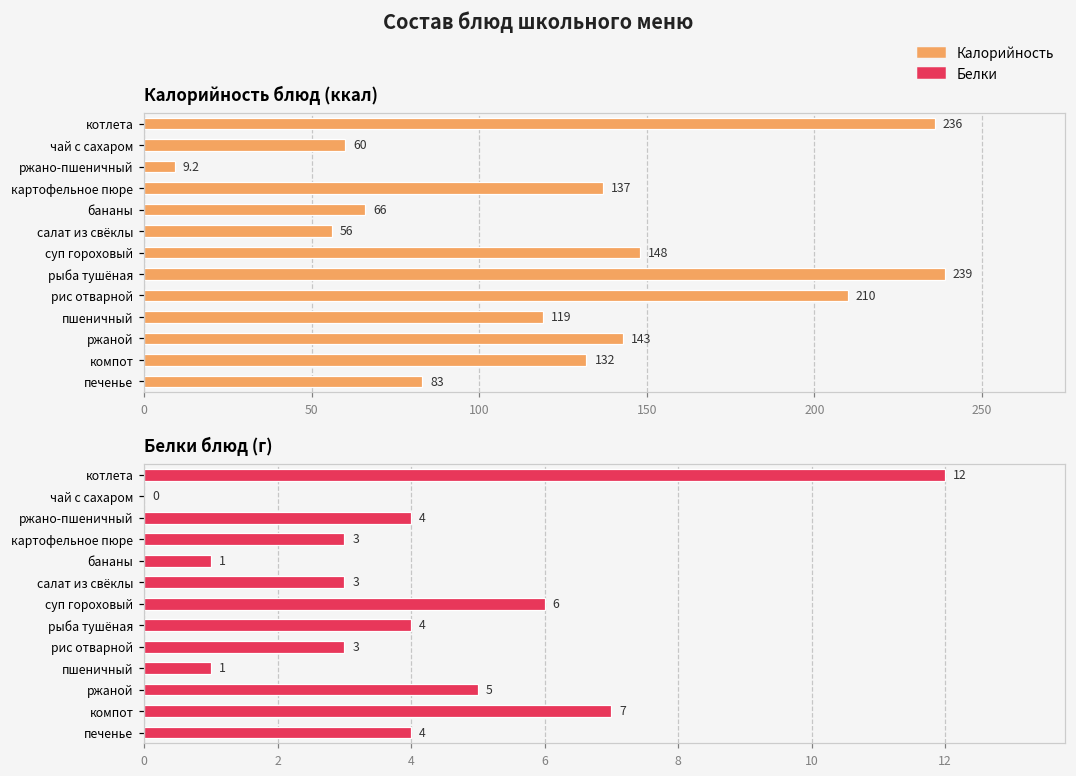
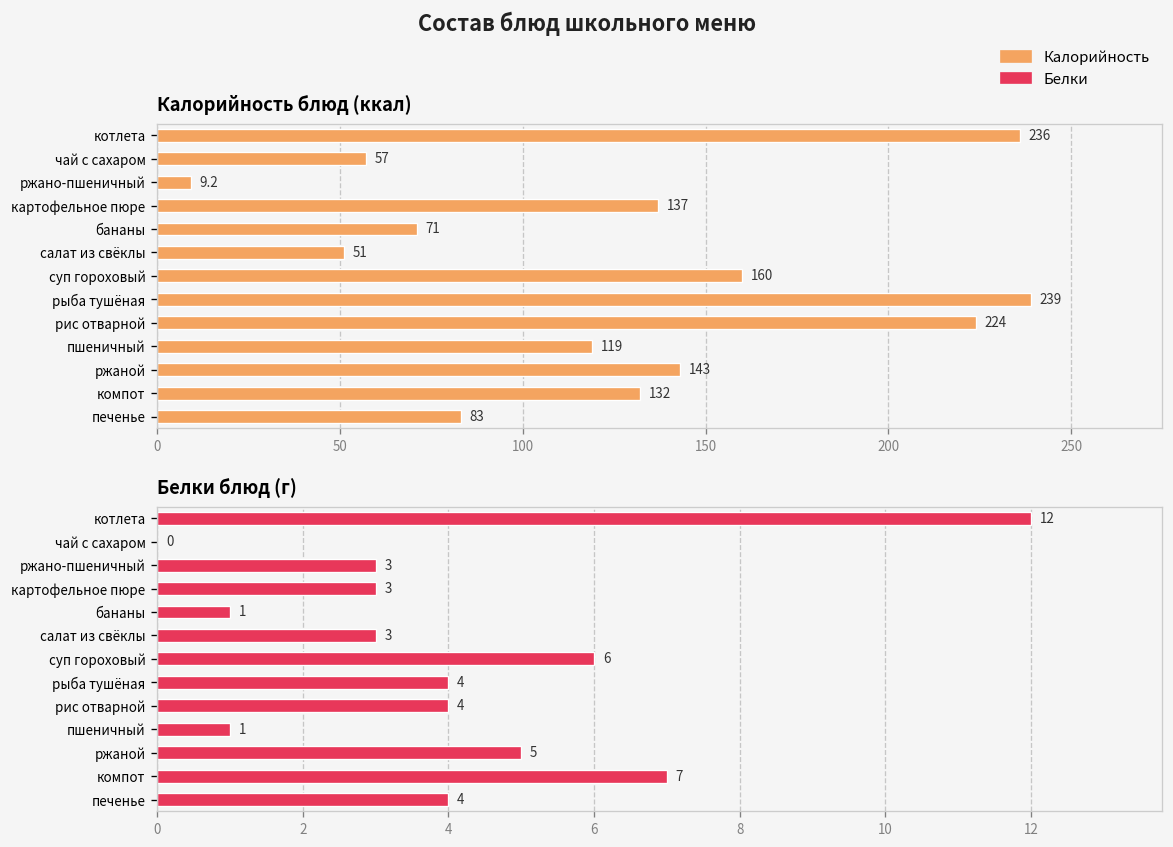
  {
    "Калорийность блюд (ккал)": {
      "котлета": 236,
-     "чай с сахаром": 60,
+     "чай с сахаром": 57,
      "ржано-пшеничный": 9.2,
      "картофельное пюре": 137,
-     "бананы": 66,
-     "салат из свёклы": 56,
-     "суп гороховый": 148,
+     "бананы": 71,
+     "салат из свёклы": 51,
+     "суп гороховый": 160,
      "рыба тушёная": 239,
-     "рис отварной": 210,
+     "рис отварной": 224,
      "пшеничный": 119,
      "ржаной": 143,
      "компот": 132,
      "печенье": 83
    },
    "Белки блюд (г)": {
      "котлета": 12,
      "чай с сахаром": 0,
-     "ржано-пшеничный": 4,
+     "ржано-пшеничный": 3,
      "картофельное пюре": 3,
      "бананы": 1,
      "салат из свёклы": 3,
      "суп гороховый": 6,
      "рыба тушёная": 4,
-     "рис отварной": 3,
+     "рис отварной": 4,
      "пшеничный": 1,
      "ржаной": 5,
      "компот": 7,
      "печенье": 4
    }
  }
